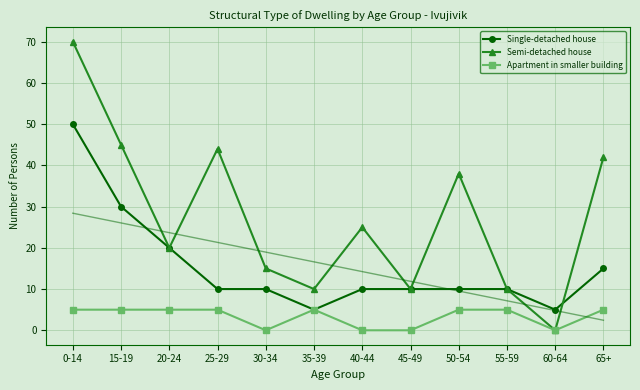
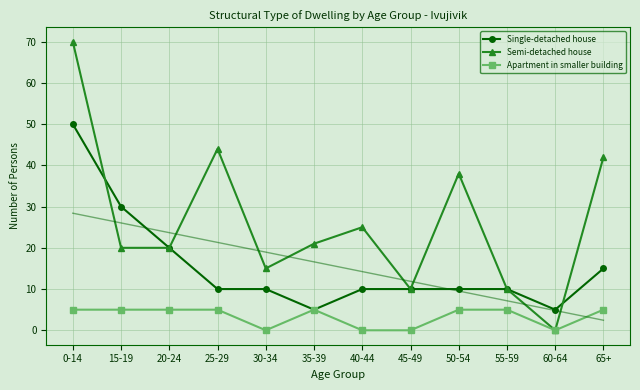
  {
    "Semi-detached house": {
      "0-14": 70,
-     "15-19": 45,
+     "15-19": 20,
      "25-29": 44,
      "30-34": 15,
-     "35-39": 10,
+     "35-39": 21,
      "40-44": 25,
      "50-54": 38,
      "65+": 42
    }
  }
